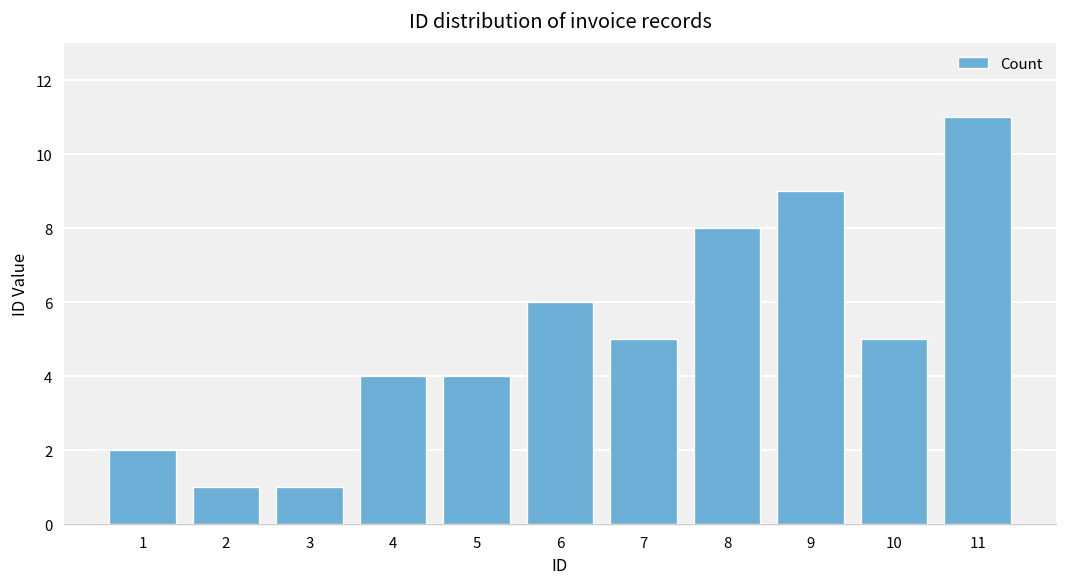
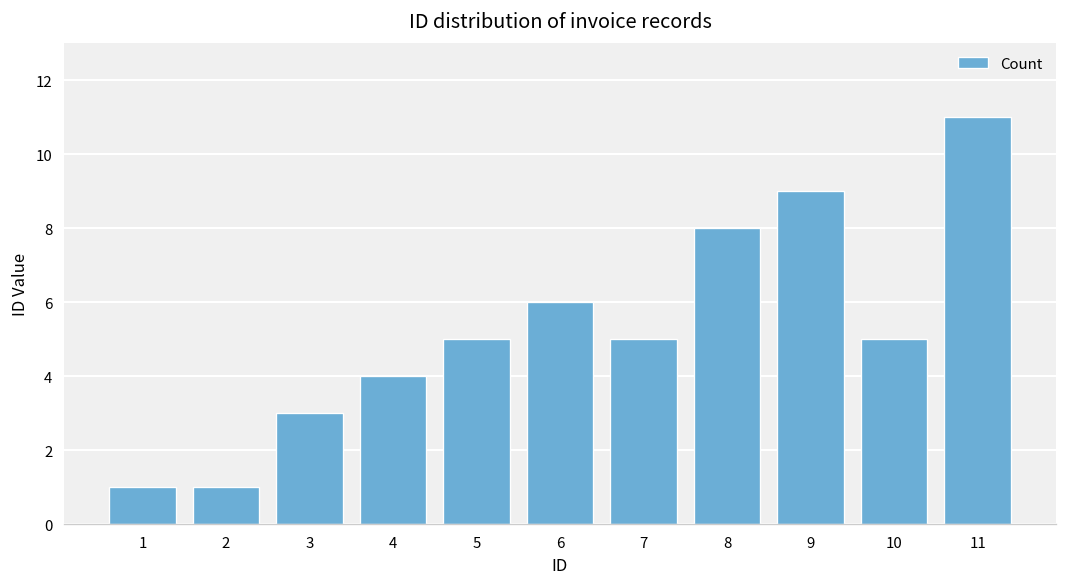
  {
-   "1": 2,
+   "1": 1,
    "2": 1,
-   "3": 1,
+   "3": 3,
    "4": 4,
-   "5": 4,
+   "5": 5,
    "6": 6,
    "7": 5,
    "8": 8,
    "9": 9,
    "10": 5,
    "11": 11
  }
